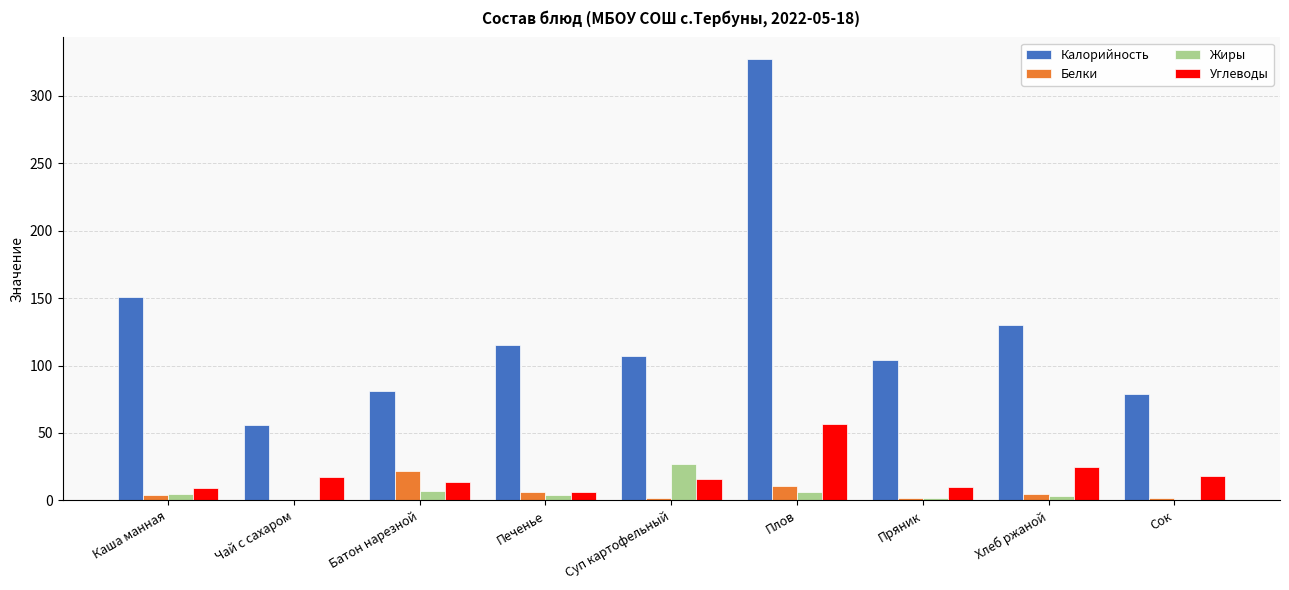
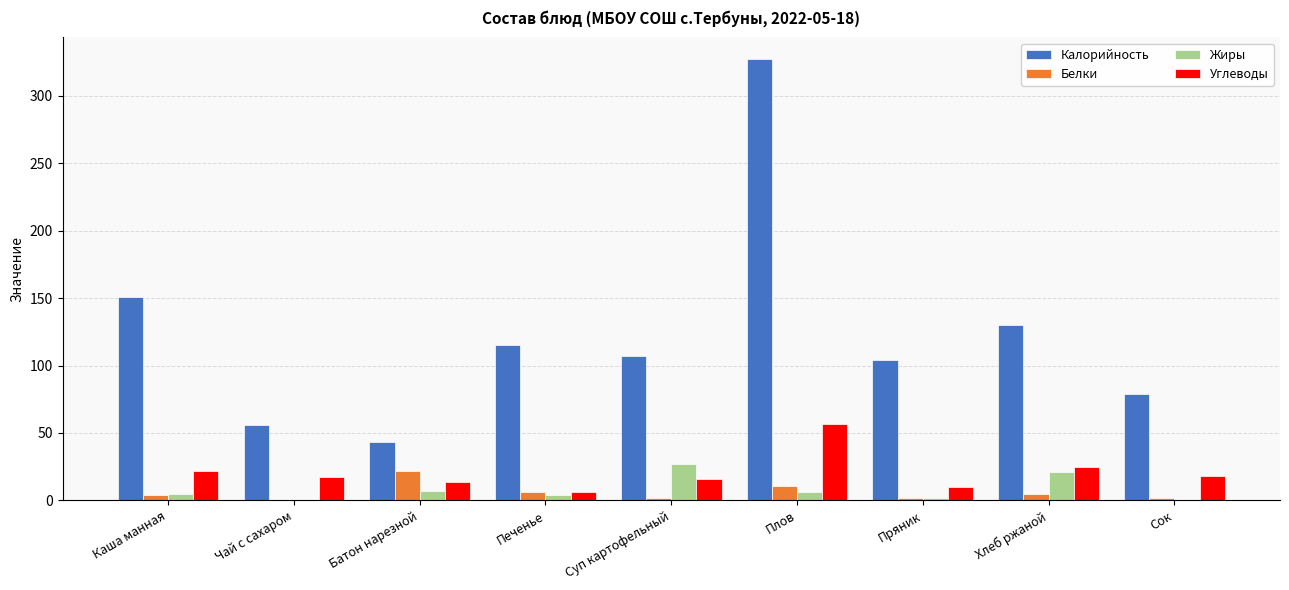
  {
    "Калорийность": {
      "Каша манная": 151,
      "Чай с сахаром": 56,
-     "Батон нарезной": 81,
+     "Батон нарезной": 43,
      "Печенье": 115,
      "Суп картофельный": 107,
      "Плов": 327,
      "Пряник": 104,
      "Хлеб ржаной": 130,
      "Сок": 79
    },
    "Белки": {
      "Каша манная": 4,
      "Чай с сахаром": 0,
      "Батон нарезной": 22,
      "Печенье": 6,
      "Суп картофельный": 2,
      "Плов": 11,
      "Пряник": 2,
      "Хлеб ржаной": 5,
      "Сок": 2
    },
    "Жиры": {
      "Каша манная": 5,
      "Чай с сахаром": 0,
      "Батон нарезной": 7,
      "Печенье": 4,
      "Суп картофельный": 27,
      "Плов": 6,
      "Пряник": 2,
-     "Хлеб ржаной": 3,
+     "Хлеб ржаной": 21,
      "Сок": 0
    },
    "Углеводы": {
-     "Каша манная": 9,
+     "Каша манная": 22,
      "Чай с сахаром": 17,
      "Батон нарезной": 14,
      "Печенье": 6,
      "Суп картофельный": 16,
      "Плов": 57,
      "Пряник": 10,
      "Хлеб ржаной": 25,
      "Сок": 18
    }
  }
